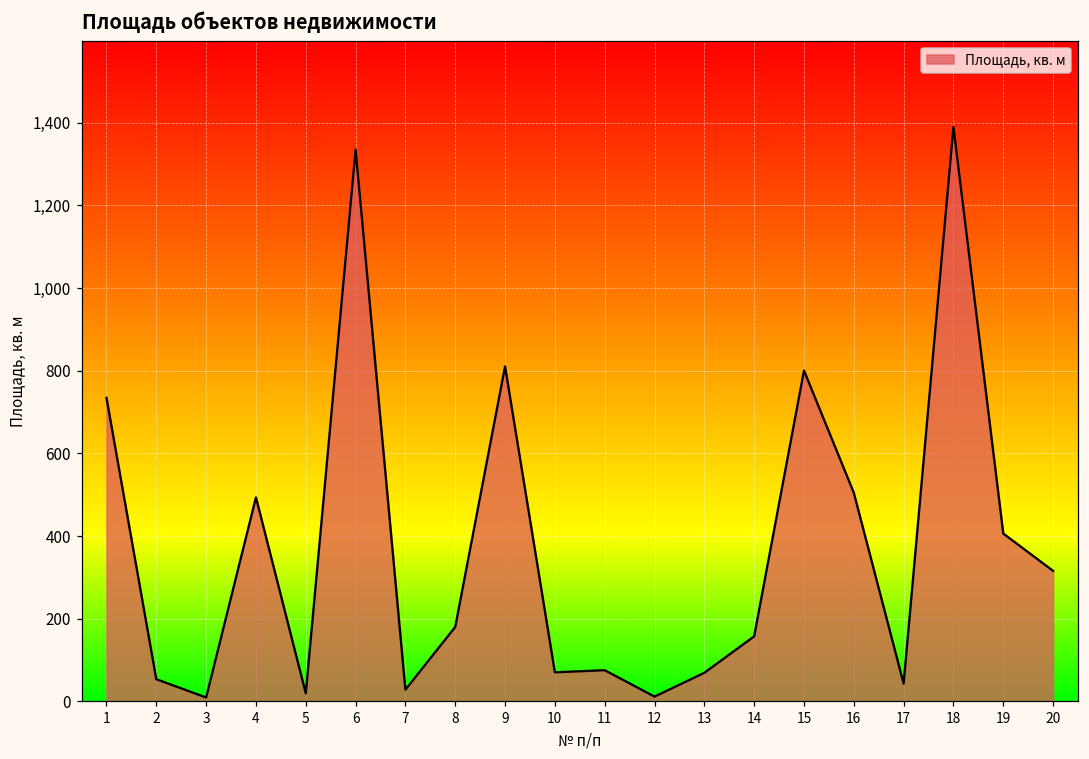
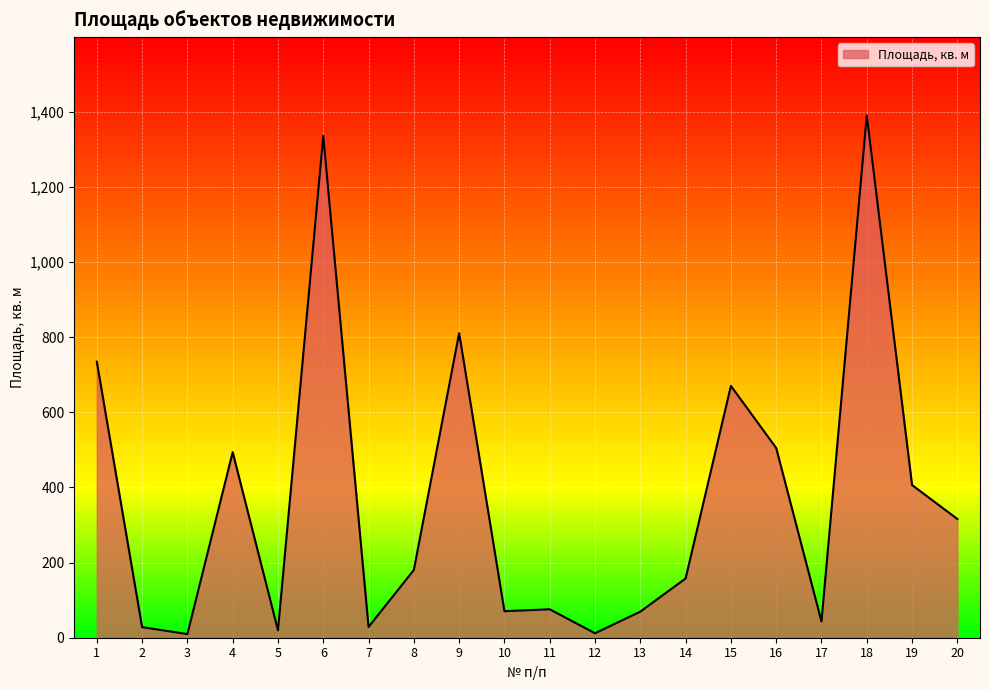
  {
    "1": "730",
-   "2": "50",
+   "2": "30",
    "3": "10",
    "4": "490",
    "5": "20",
    "6": "1,330",
    "7": "30",
    "8": "180",
    "9": "810",
    "10": "70",
    "11": "80",
    "12": "10",
    "13": "70",
    "14": "160",
-   "15": "800",
+   "15": "670",
    "16": "500",
    "17": "40",
    "18": "1,390",
    "19": "410",
    "20": "320"
  }
